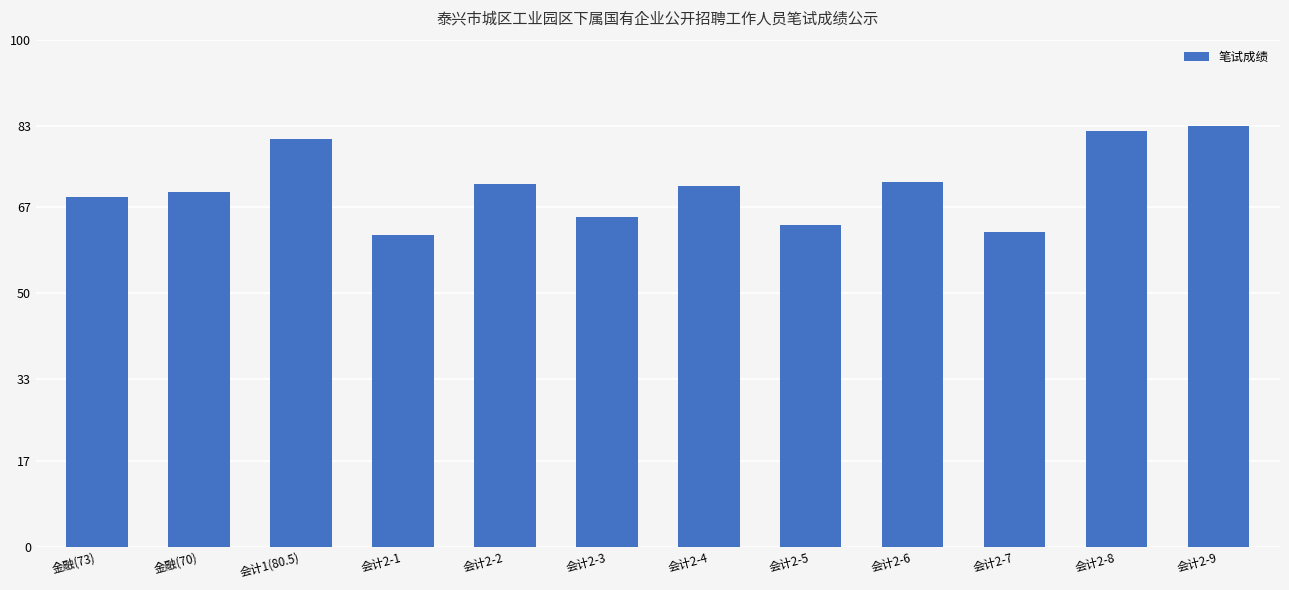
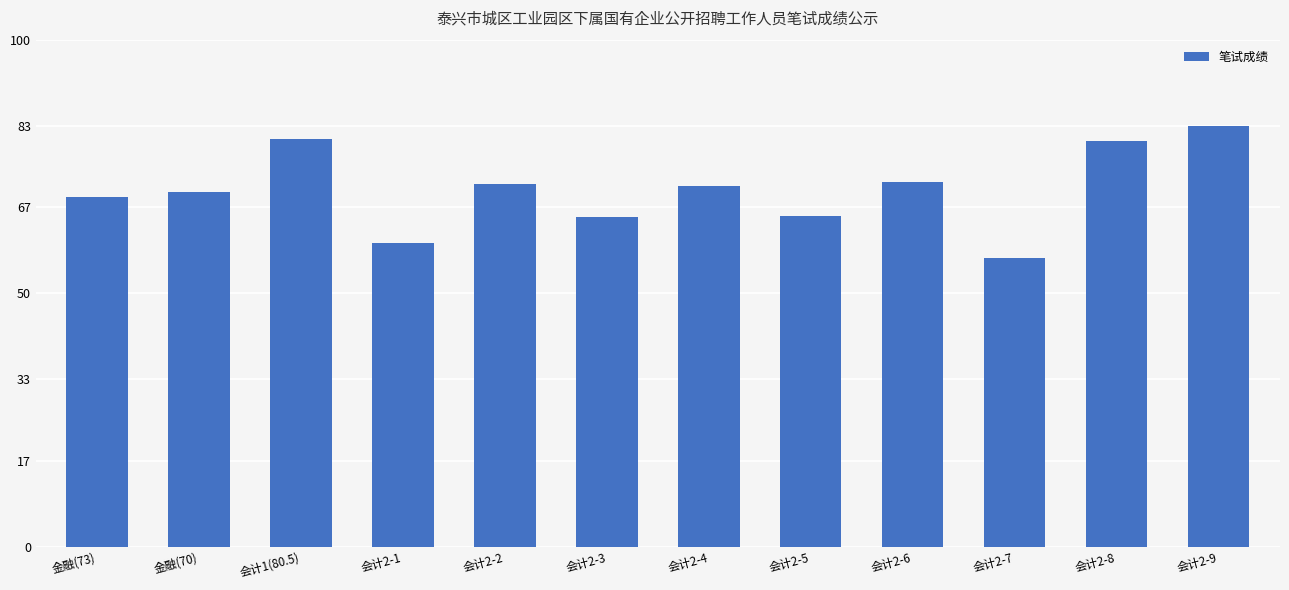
  {
    "金融(73)": 69,
    "金融(70)": 70,
    "会计1(80.5)": 81,
-   "会计2-1": 62,
+   "会计2-1": 60,
    "会计2-2": 72,
    "会计2-3": 65,
    "会计2-4": 71,
-   "会计2-5": 64,
+   "会计2-5": 65,
    "会计2-6": 72,
-   "会计2-7": 62,
-   "会计2-8": 82,
+   "会计2-7": 57,
+   "会计2-8": 80,
    "会计2-9": 83
  }
